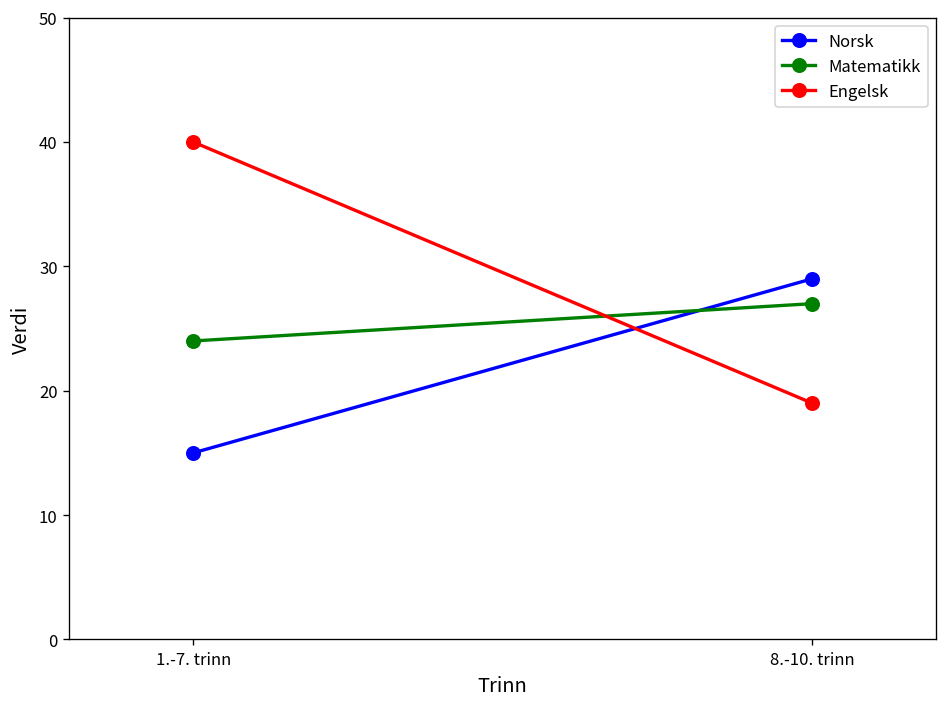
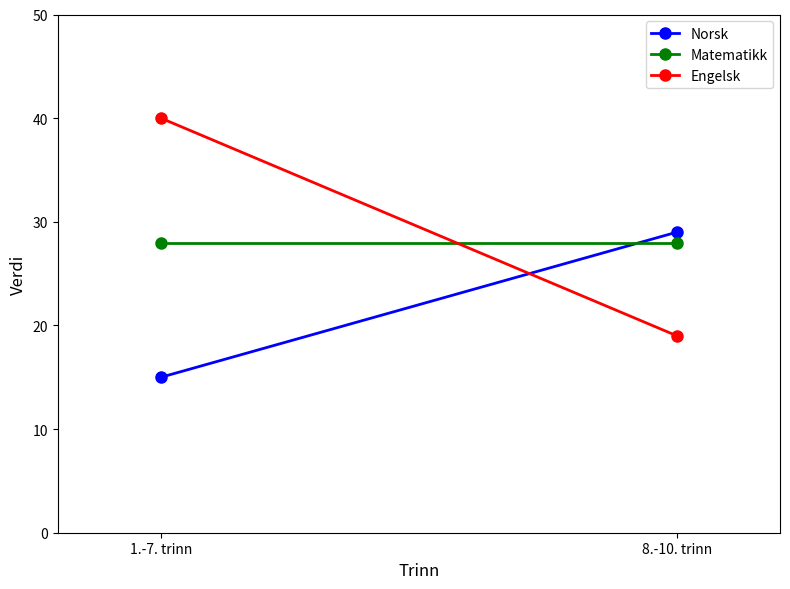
  {
    "Norsk": {
      "1.-7. trinn": 15,
      "8.-10. trinn": 29
    },
    "Matematikk": {
-     "1.-7. trinn": 24,
-     "8.-10. trinn": 27
+     "1.-7. trinn": 28,
+     "8.-10. trinn": 28
    },
    "Engelsk": {
      "1.-7. trinn": 40,
      "8.-10. trinn": 19
    }
  }
